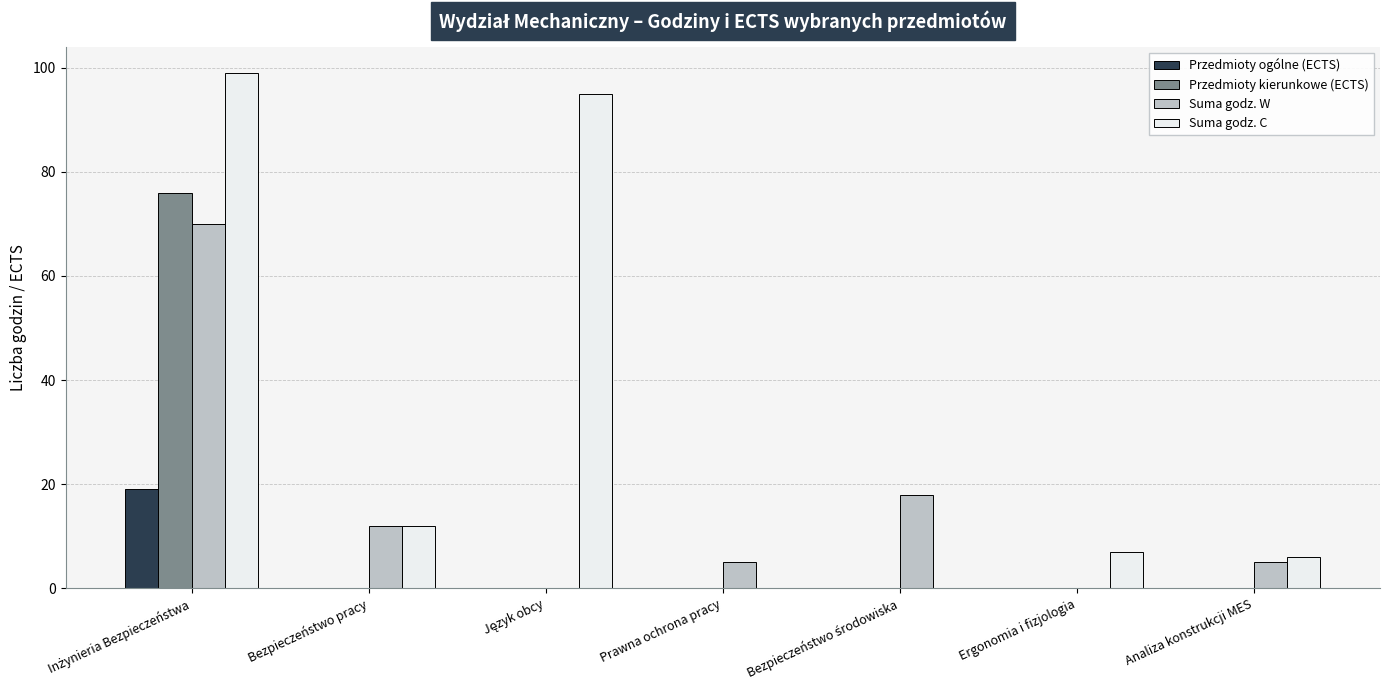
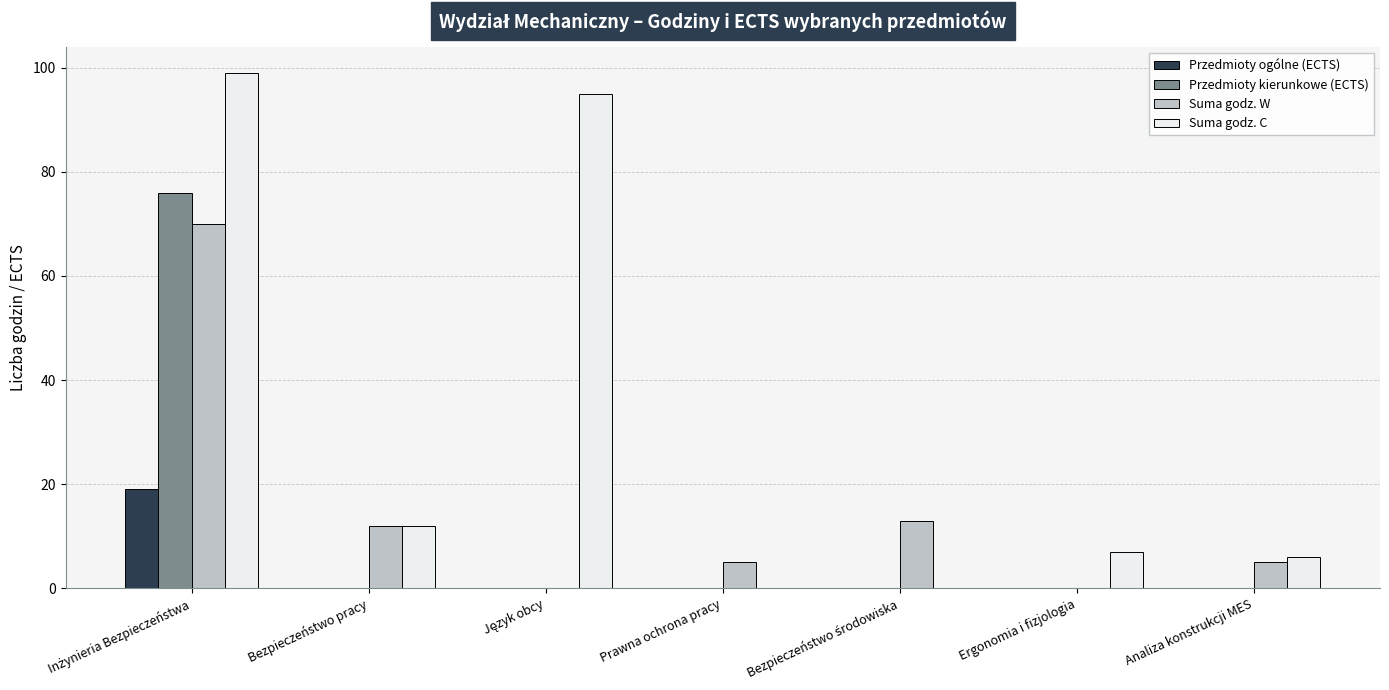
  {
    "Przedmioty ogólne (ECTS)": {
      "Inżynieria Bezpieczeństwa": 19,
      "Bezpieczeństwo pracy": 0,
      "Język obcy": 0,
      "Prawna ochrona pracy": 0,
      "Bezpieczeństwo środowiska": 0,
      "Ergonomia i fizjologia": 0,
      "Analiza konstrukcji MES": 0
    },
    "Przedmioty kierunkowe (ECTS)": {
      "Inżynieria Bezpieczeństwa": 76,
      "Bezpieczeństwo pracy": 0,
      "Język obcy": 0,
      "Prawna ochrona pracy": 0,
      "Bezpieczeństwo środowiska": 0,
      "Ergonomia i fizjologia": 0,
      "Analiza konstrukcji MES": 0
    },
    "Suma godz. W": {
      "Inżynieria Bezpieczeństwa": 70,
      "Bezpieczeństwo pracy": 12,
      "Język obcy": 0,
      "Prawna ochrona pracy": 5,
-     "Bezpieczeństwo środowiska": 18,
+     "Bezpieczeństwo środowiska": 13,
      "Ergonomia i fizjologia": 0,
      "Analiza konstrukcji MES": 5
    },
    "Suma godz. C": {
      "Inżynieria Bezpieczeństwa": 99,
      "Bezpieczeństwo pracy": 12,
      "Język obcy": 95,
      "Prawna ochrona pracy": 0,
      "Bezpieczeństwo środowiska": 0,
      "Ergonomia i fizjologia": 7,
      "Analiza konstrukcji MES": 6
    }
  }
